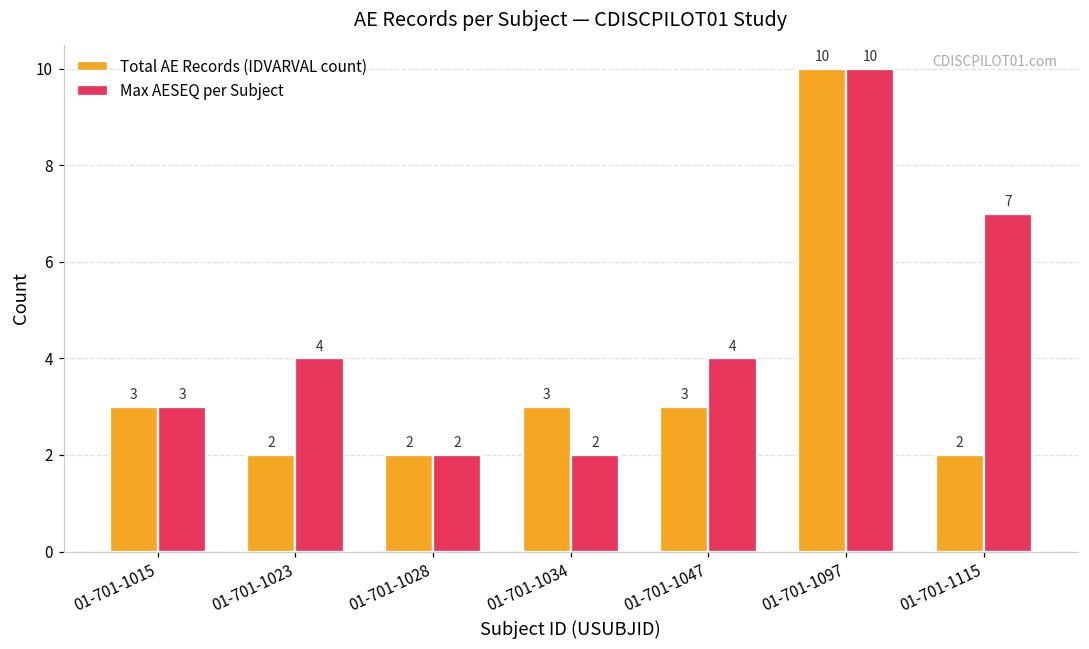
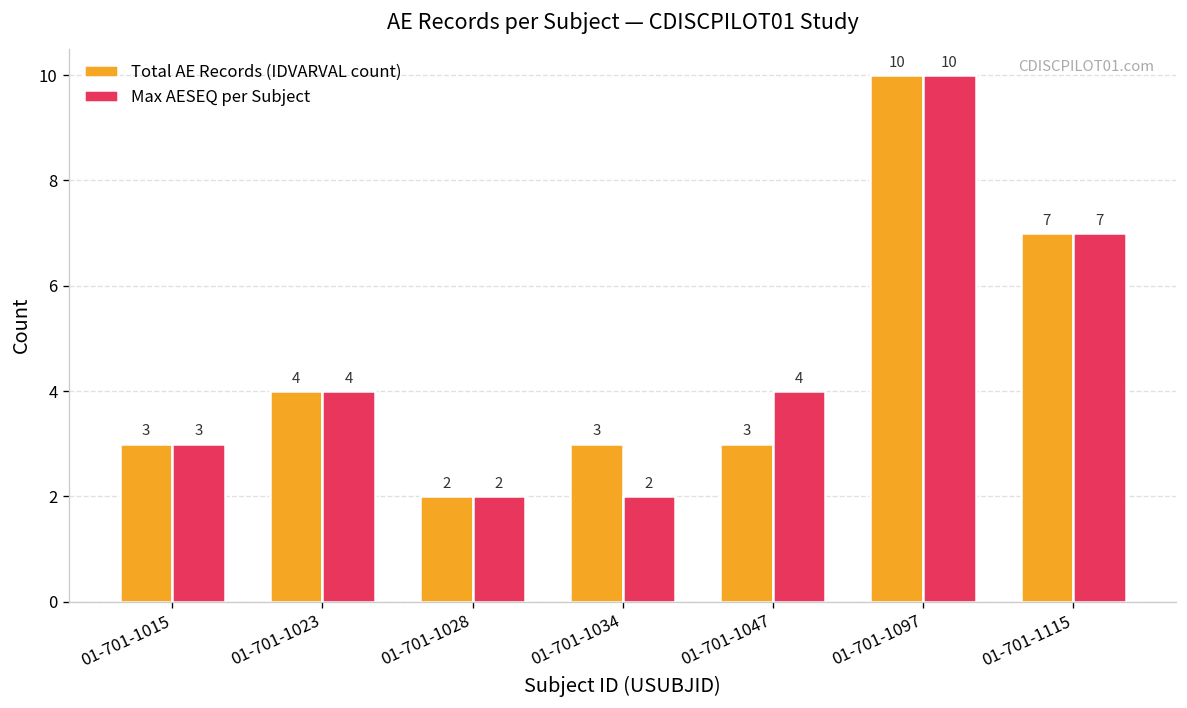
  {
    "Total AE Records (IDVARVAL count)": {
      "01-701-1015": 3,
-     "01-701-1023": 2,
+     "01-701-1023": 4,
      "01-701-1028": 2,
      "01-701-1034": 3,
      "01-701-1047": 3,
      "01-701-1097": 10,
-     "01-701-1115": 2
+     "01-701-1115": 7
    },
    "Max AESEQ per Subject": {
      "01-701-1015": 3,
      "01-701-1023": 4,
      "01-701-1028": 2,
      "01-701-1034": 2,
      "01-701-1047": 4,
      "01-701-1097": 10,
      "01-701-1115": 7
    }
  }
